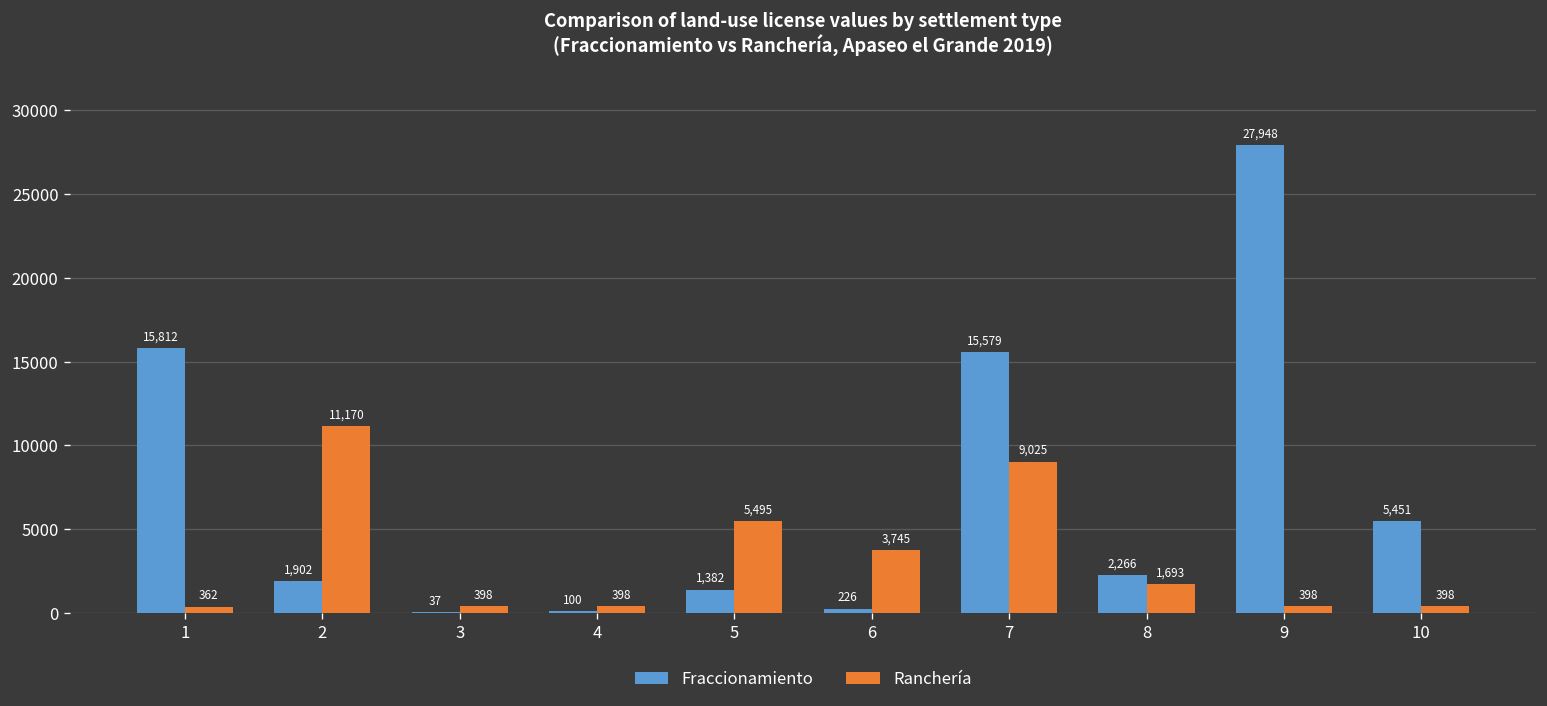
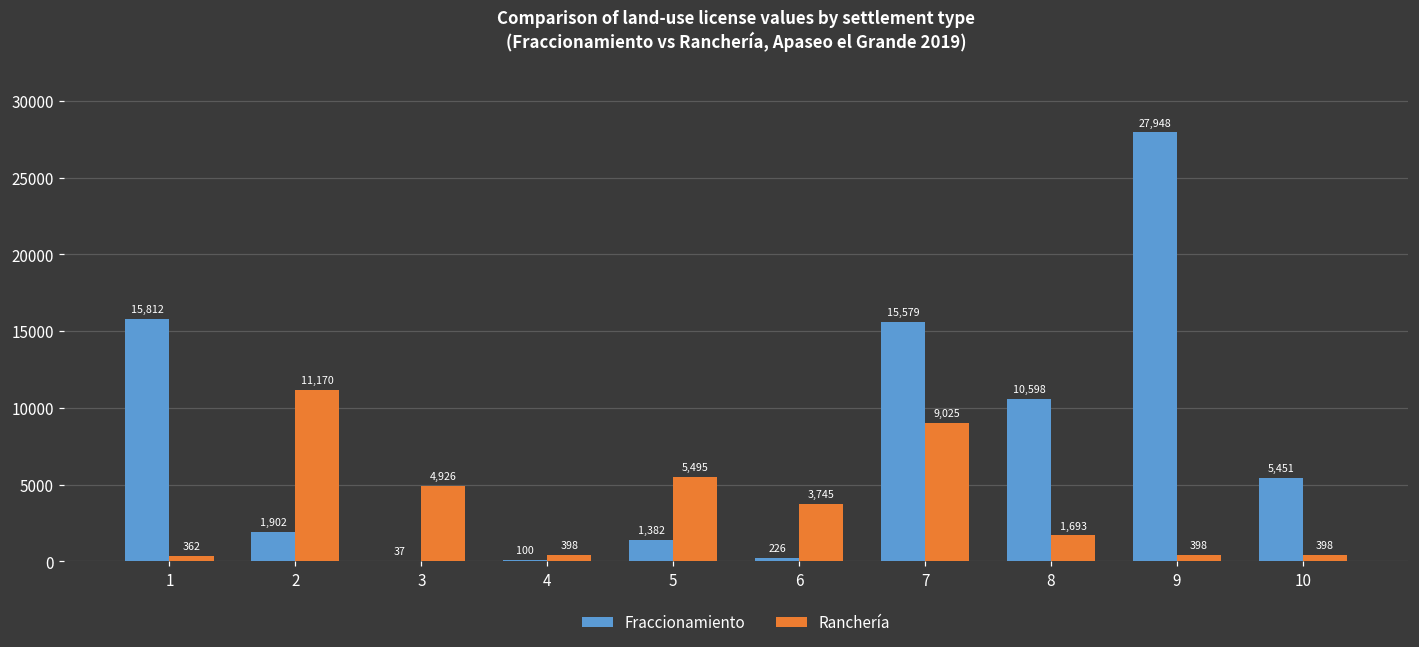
  {
    "Fraccionamiento": {
      "1": "15,812",
      "2": "1,902",
      "3": "37",
      "4": "100",
      "5": "1,382",
      "6": "226",
      "7": "15,579",
-     "8": "2,266",
+     "8": "10,598",
      "9": "27,948",
      "10": "5,451"
    },
    "Ranchería": {
      "1": "362",
      "2": "11,170",
-     "3": "398",
+     "3": "4,926",
      "4": "398",
      "5": "5,495",
      "6": "3,745",
      "7": "9,025",
      "8": "1,693",
      "9": "398",
      "10": "398"
    }
  }
